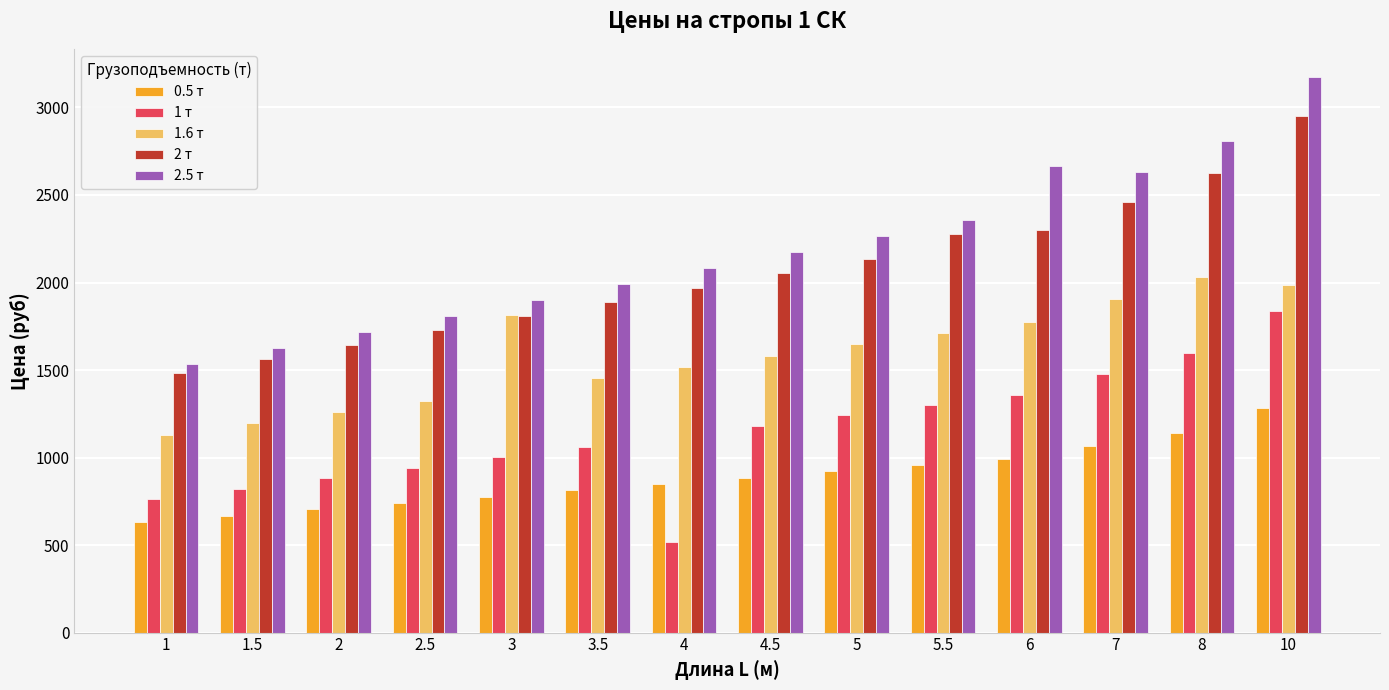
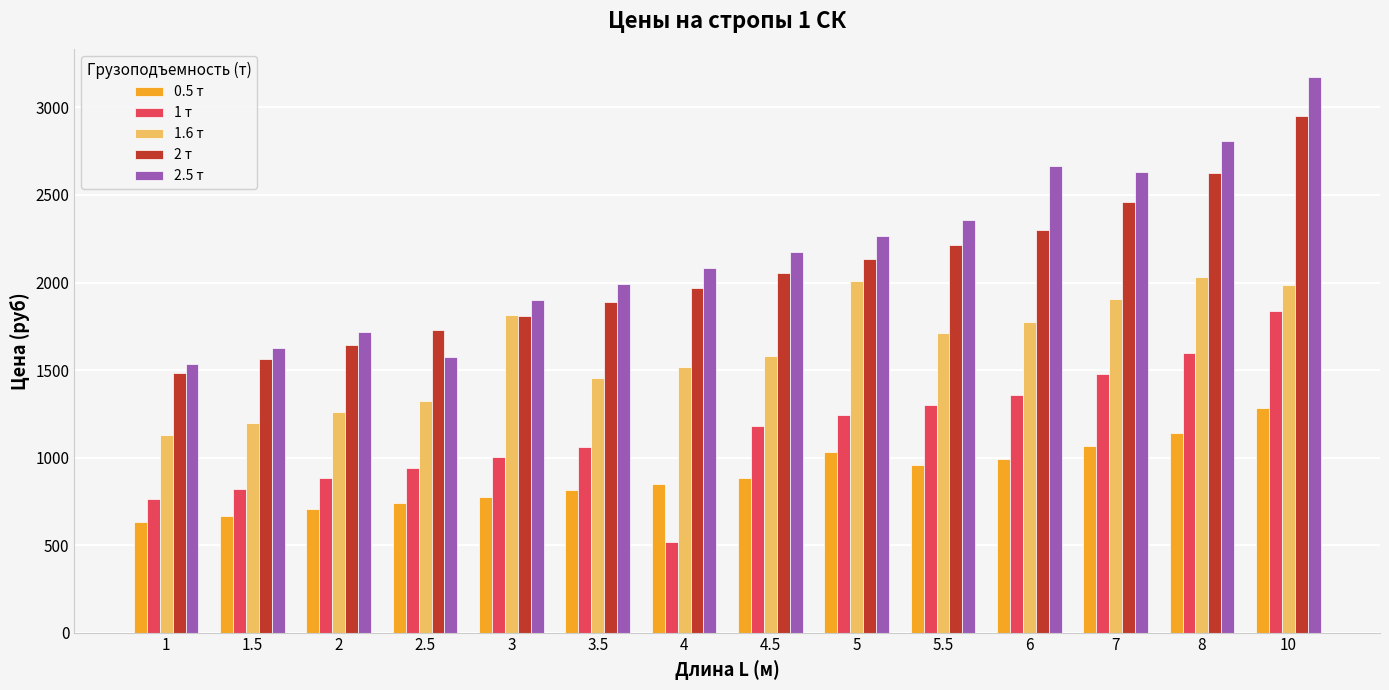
  {
    "0.5 т": {
      "1": 630,
      "1.5": 670,
      "2": 710,
      "2.5": 740,
      "3": 780,
      "3.5": 810,
      "4": 850,
      "4.5": 890,
-     "5": 920,
+     "5": 1030,
      "5.5": 960,
      "6": 990,
      "7": 1070,
      "8": 1140,
      "10": 1280
    },
    "1 т": {
      "1": 760,
      "1.5": 820,
      "2": 880,
      "2.5": 940,
      "3": 1000,
      "3.5": 1060,
      "4": 520,
      "4.5": 1180,
      "5": 1240,
      "5.5": 1300,
      "6": 1360,
      "7": 1480,
      "8": 1600,
      "10": 1840
    },
    "1.6 т": {
      "1": 1130,
      "1.5": 1200,
      "2": 1260,
      "2.5": 1320,
      "3": 1810,
      "3.5": 1450,
      "4": 1520,
      "4.5": 1580,
-     "5": 1650,
+     "5": 2010,
      "5.5": 1710,
      "6": 1780,
      "7": 1900,
      "8": 2030,
      "10": 1980
    },
    "2 т": {
      "1": 1480,
      "1.5": 1560,
      "2": 1640,
      "2.5": 1730,
      "3": 1810,
      "3.5": 1890,
      "4": 1970,
      "4.5": 2050,
      "5": 2130,
-     "5.5": 2280,
+     "5.5": 2220,
      "6": 2300,
      "7": 2460,
      "8": 2620,
      "10": 2950
    },
    "2.5 т": {
      "1": 1540,
      "1.5": 1630,
      "2": 1720,
-     "2.5": 1810,
+     "2.5": 1580,
      "3": 1900,
      "3.5": 1990,
      "4": 2080,
      "4.5": 2170,
      "5": 2270,
      "5.5": 2360,
      "6": 2670,
      "7": 2630,
      "8": 2810,
      "10": 3180
    }
  }
